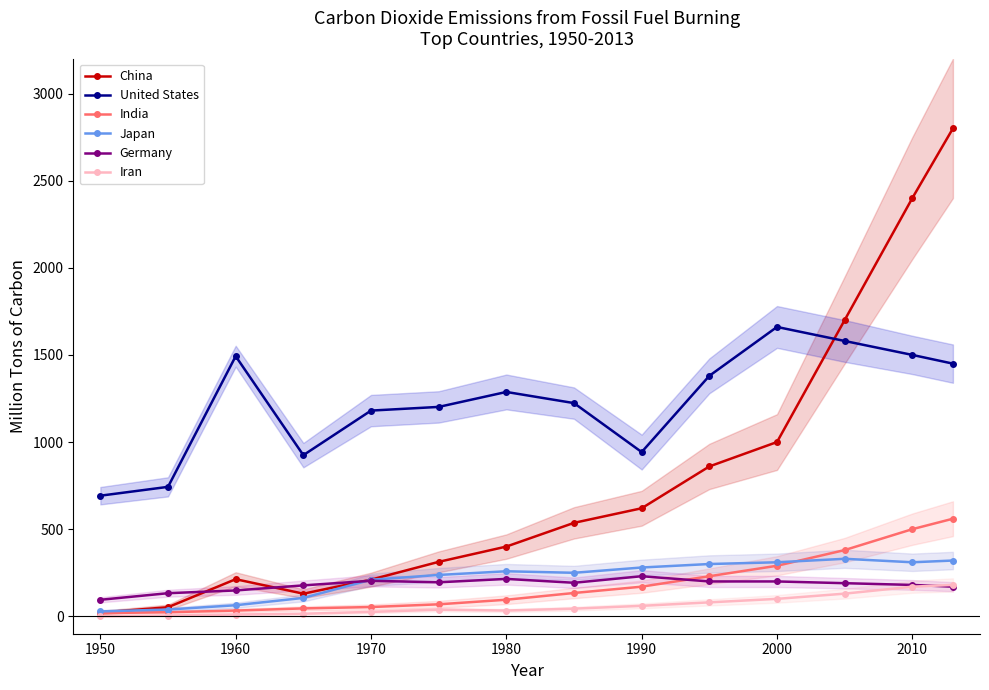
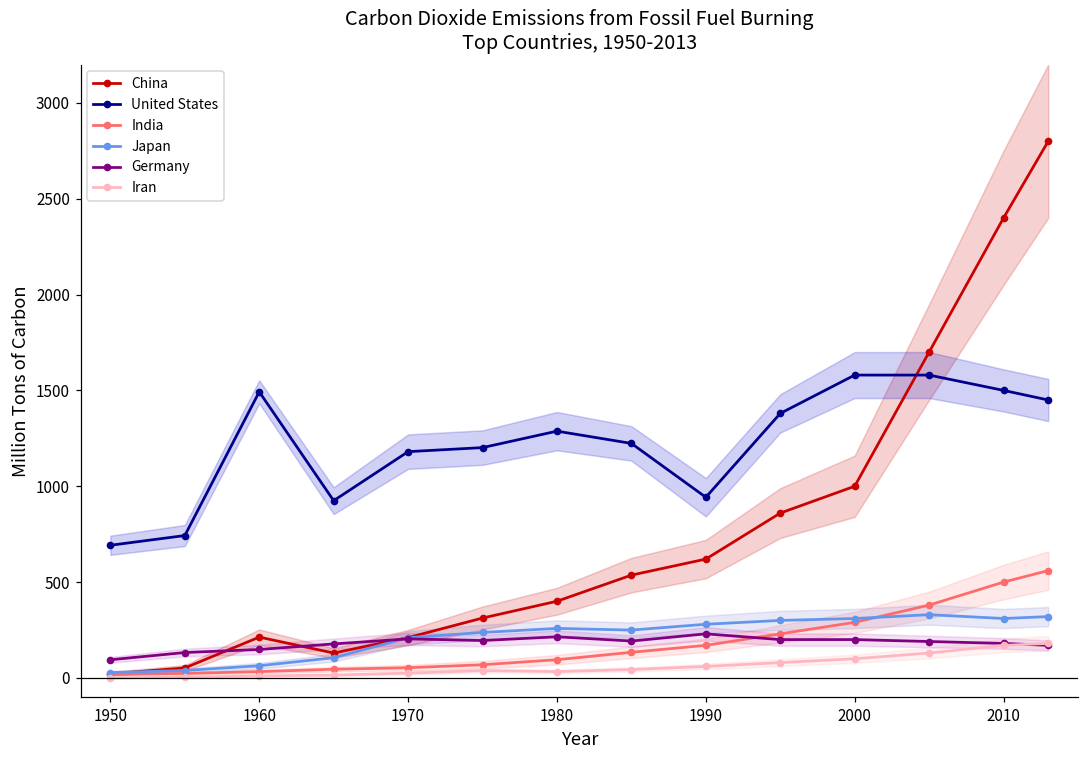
  {
    "United States": {
      "1950": 690,
      "1960": 1490,
      "1970": 1180,
      "1980": 1290,
      "1990": 940,
-     "2000": 1660,
+     "2000": 1580,
      "2010": 1500
    }
  }
